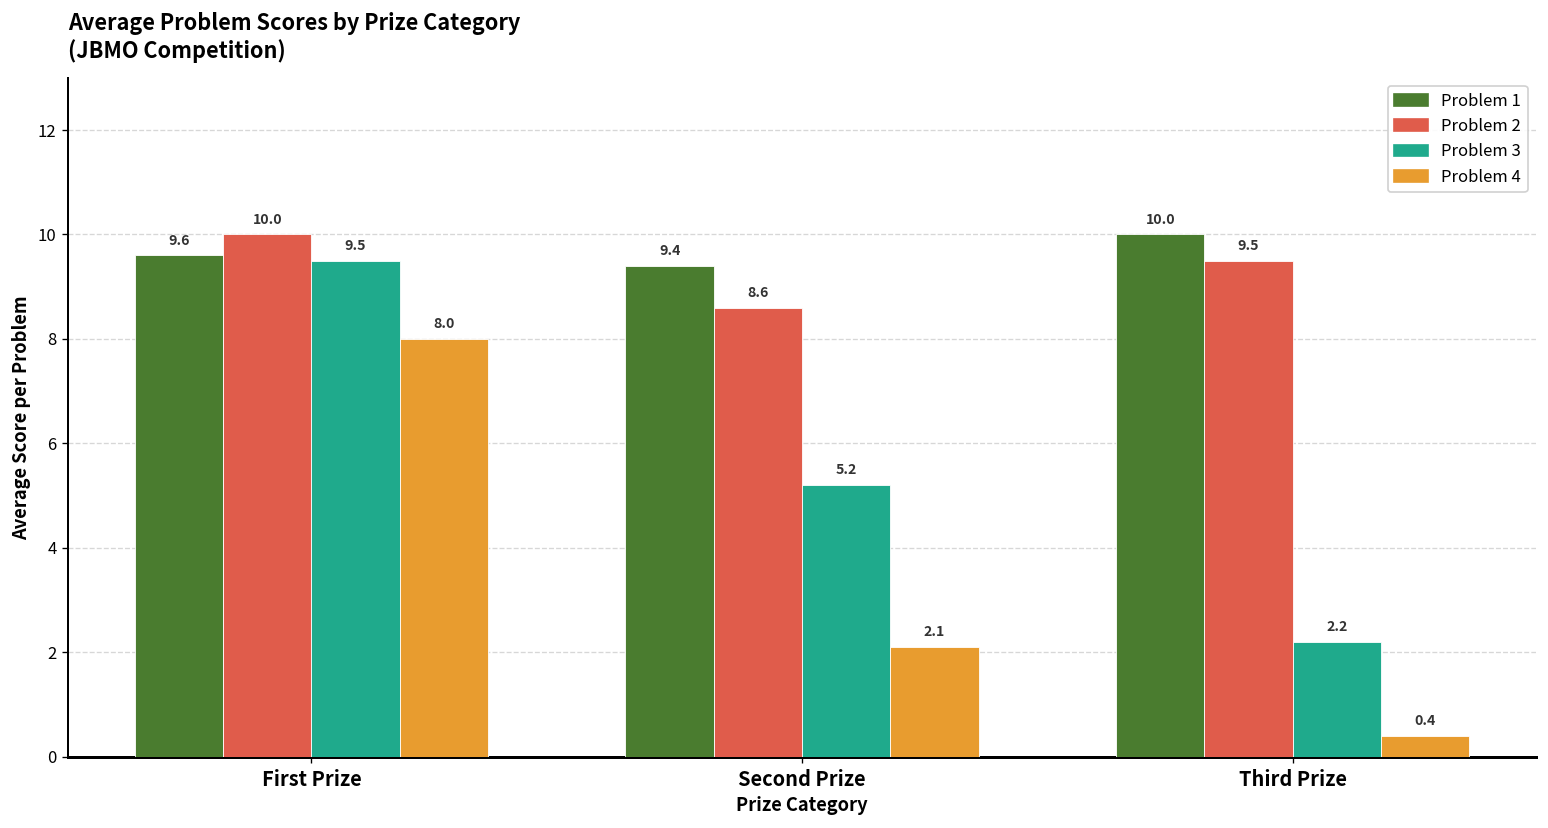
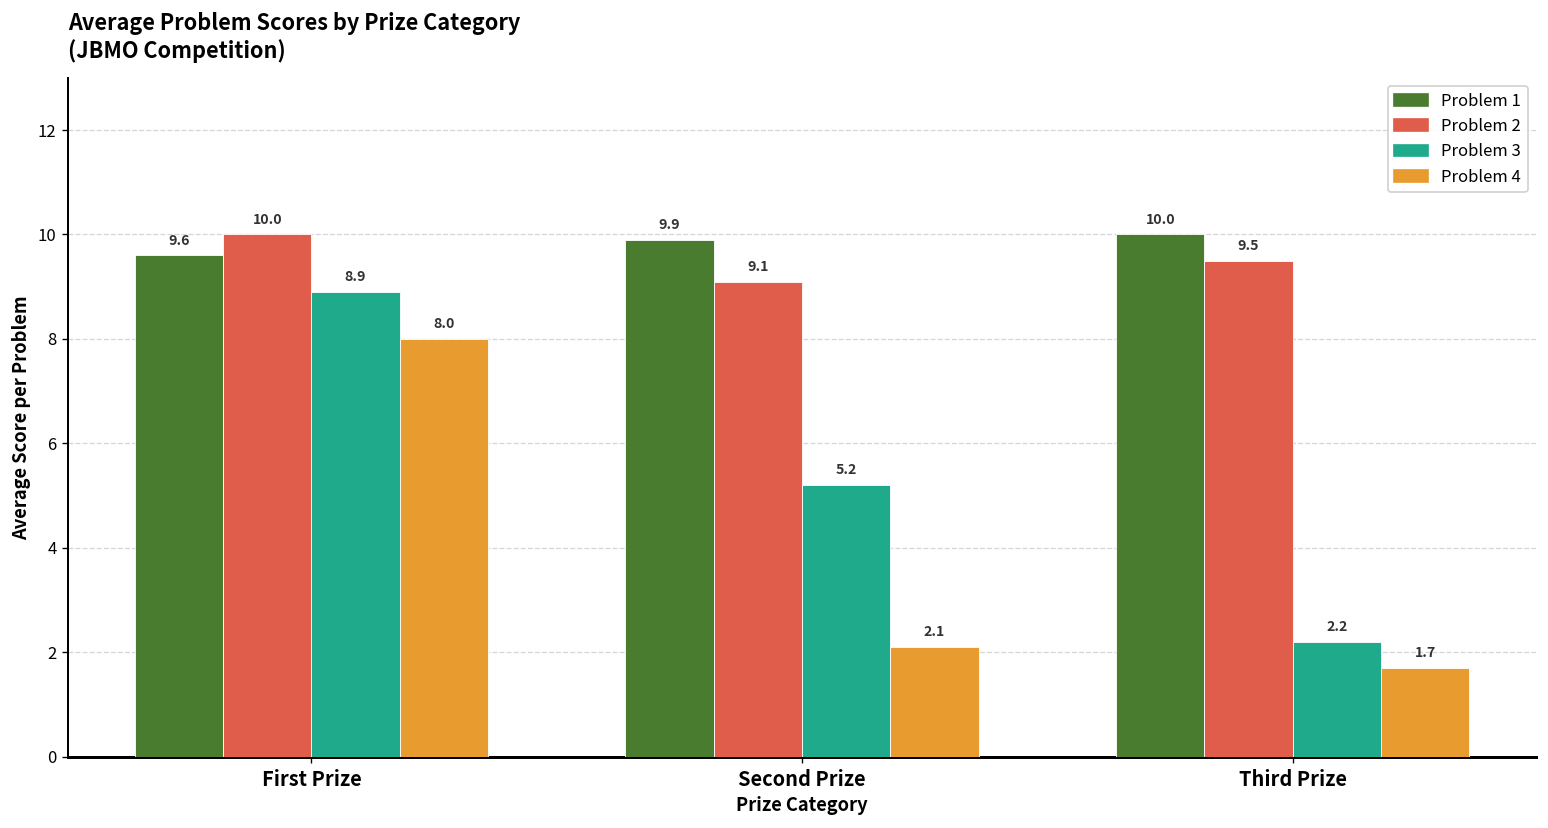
  {
    "Problem 1": {
      "First Prize": 9.6,
-     "Second Prize": 9.4,
+     "Second Prize": 9.9,
      "Third Prize": 10.0
    },
    "Problem 2": {
      "First Prize": 10.0,
-     "Second Prize": 8.6,
+     "Second Prize": 9.1,
      "Third Prize": 9.5
    },
    "Problem 3": {
-     "First Prize": 9.5,
+     "First Prize": 8.9,
      "Second Prize": 5.2,
      "Third Prize": 2.2
    },
    "Problem 4": {
      "First Prize": 8.0,
      "Second Prize": 2.1,
-     "Third Prize": 0.4
+     "Third Prize": 1.7
    }
  }
